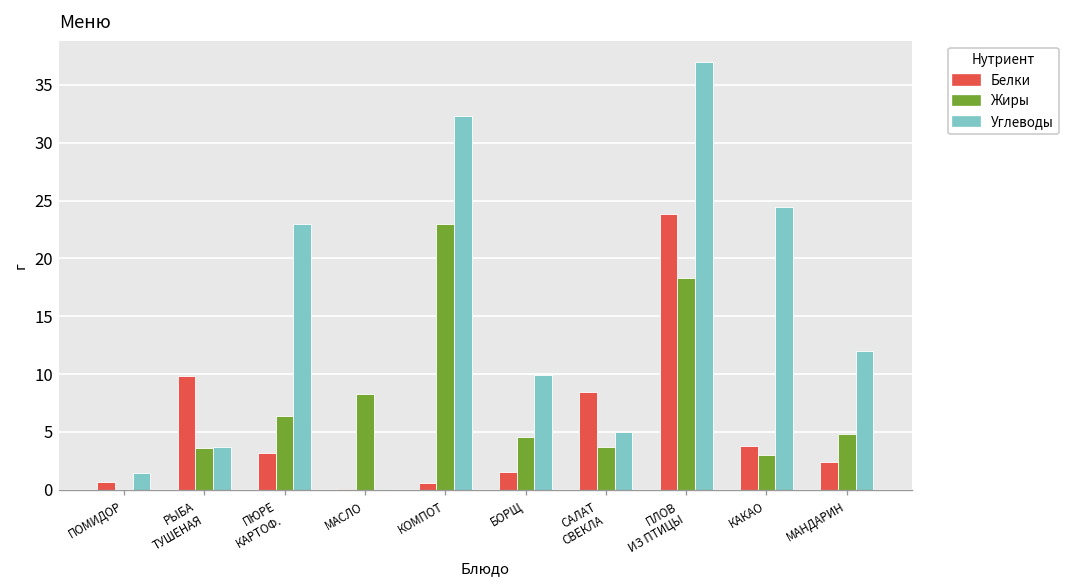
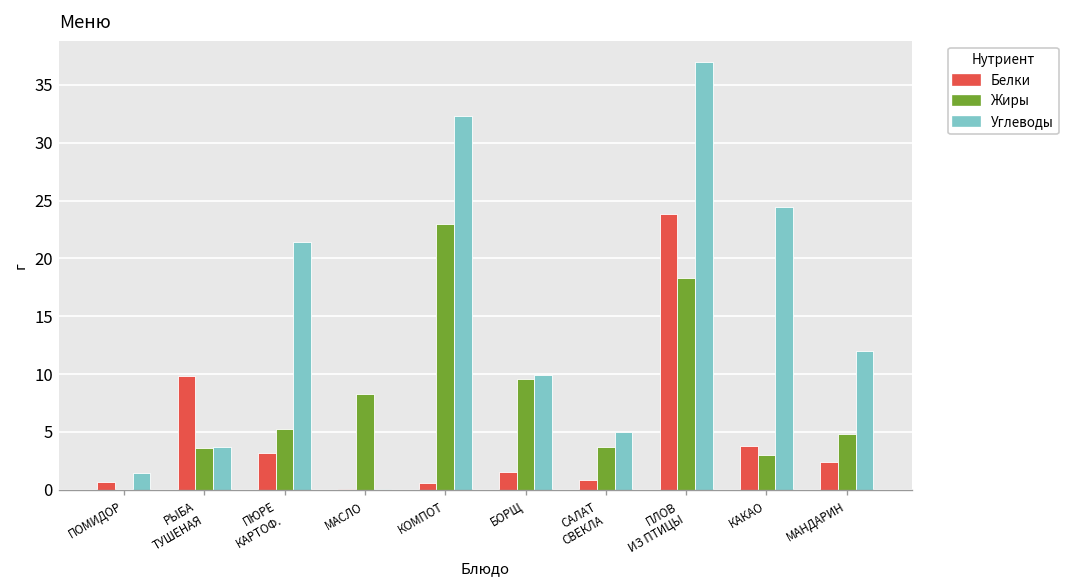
  {
    "Белки": {
      "ПОМИДОР": 1,
      "РЫБА ТУШЕНАЯ": 10,
      "ПЮРЕ КАРТОФ.": 3,
      "КОМПОТ": 1,
      "БОРЩ": 2,
-     "САЛАТ СВЕКЛА": 8,
+     "САЛАТ СВЕКЛА": 1,
      "ПЛОВ ИЗ ПТИЦЫ": 24,
      "КАКАО": 4,
      "МАНДАРИН": 2
    },
    "Жиры": {
      "ПОМИДОР": 0,
      "РЫБА ТУШЕНАЯ": 4,
-     "ПЮРЕ КАРТОФ.": 6,
+     "ПЮРЕ КАРТОФ.": 5,
      "МАСЛО": 8,
      "КОМПОТ": 23,
-     "БОРЩ": 5,
+     "БОРЩ": 10,
      "САЛАТ СВЕКЛА": 4,
      "ПЛОВ ИЗ ПТИЦЫ": 18,
      "КАКАО": 3,
      "МАНДАРИН": 5
    },
    "Углеводы": {
      "ПОМИДОР": 1,
      "РЫБА ТУШЕНАЯ": 4,
-     "ПЮРЕ КАРТОФ.": 23,
+     "ПЮРЕ КАРТОФ.": 21,
      "КОМПОТ": 32,
      "БОРЩ": 10,
      "САЛАТ СВЕКЛА": 5,
      "ПЛОВ ИЗ ПТИЦЫ": 37,
      "КАКАО": 24,
      "МАНДАРИН": 12
    }
  }
